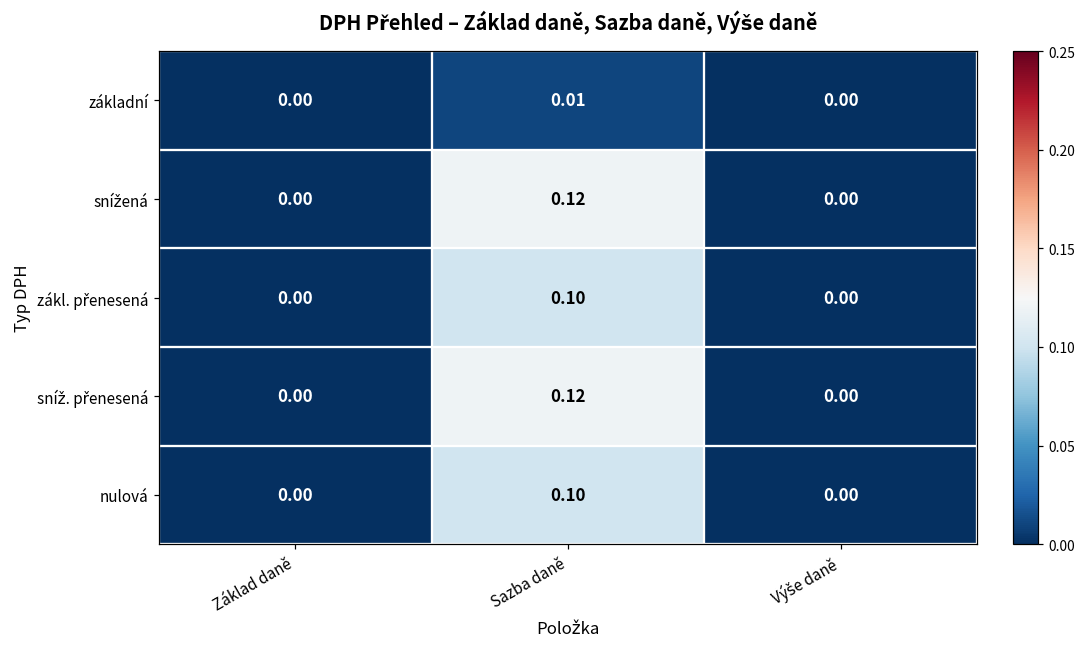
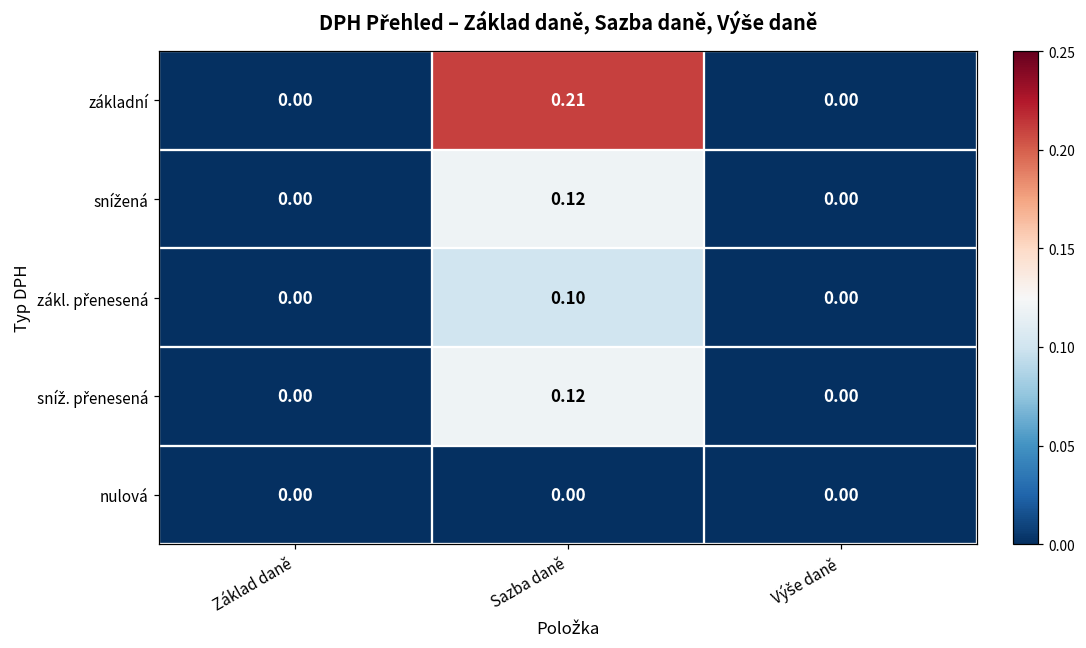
  {
    "základní": {
      "Základ daně": 0.00,
-     "Sazba daně": 0.01,
+     "Sazba daně": 0.21,
      "Výše daně": 0.00
    },
    "snížená": {
      "Základ daně": 0.00,
      "Sazba daně": 0.12,
      "Výše daně": 0.00
    },
    "zákl. přenesená": {
      "Základ daně": 0.00,
      "Sazba daně": 0.10,
      "Výše daně": 0.00
    },
    "sníž. přenesená": {
      "Základ daně": 0.00,
      "Sazba daně": 0.12,
      "Výše daně": 0.00
    },
    "nulová": {
      "Základ daně": 0.00,
-     "Sazba daně": 0.10,
+     "Sazba daně": 0.00,
      "Výše daně": 0.00
    }
  }
